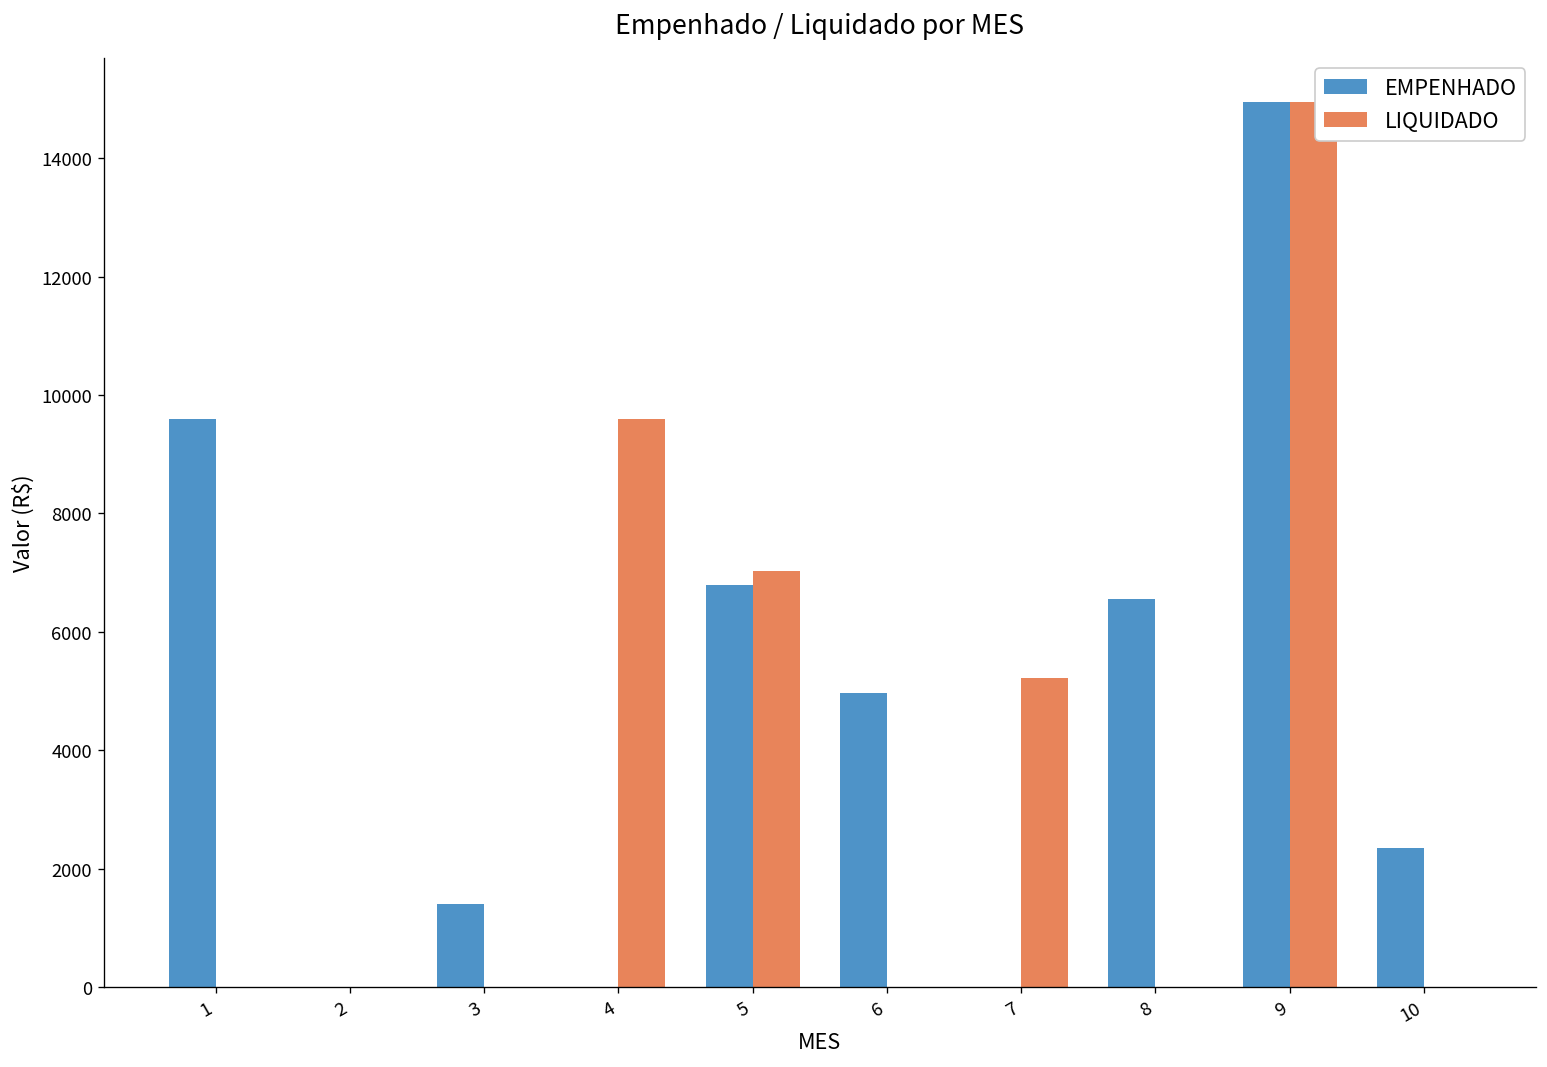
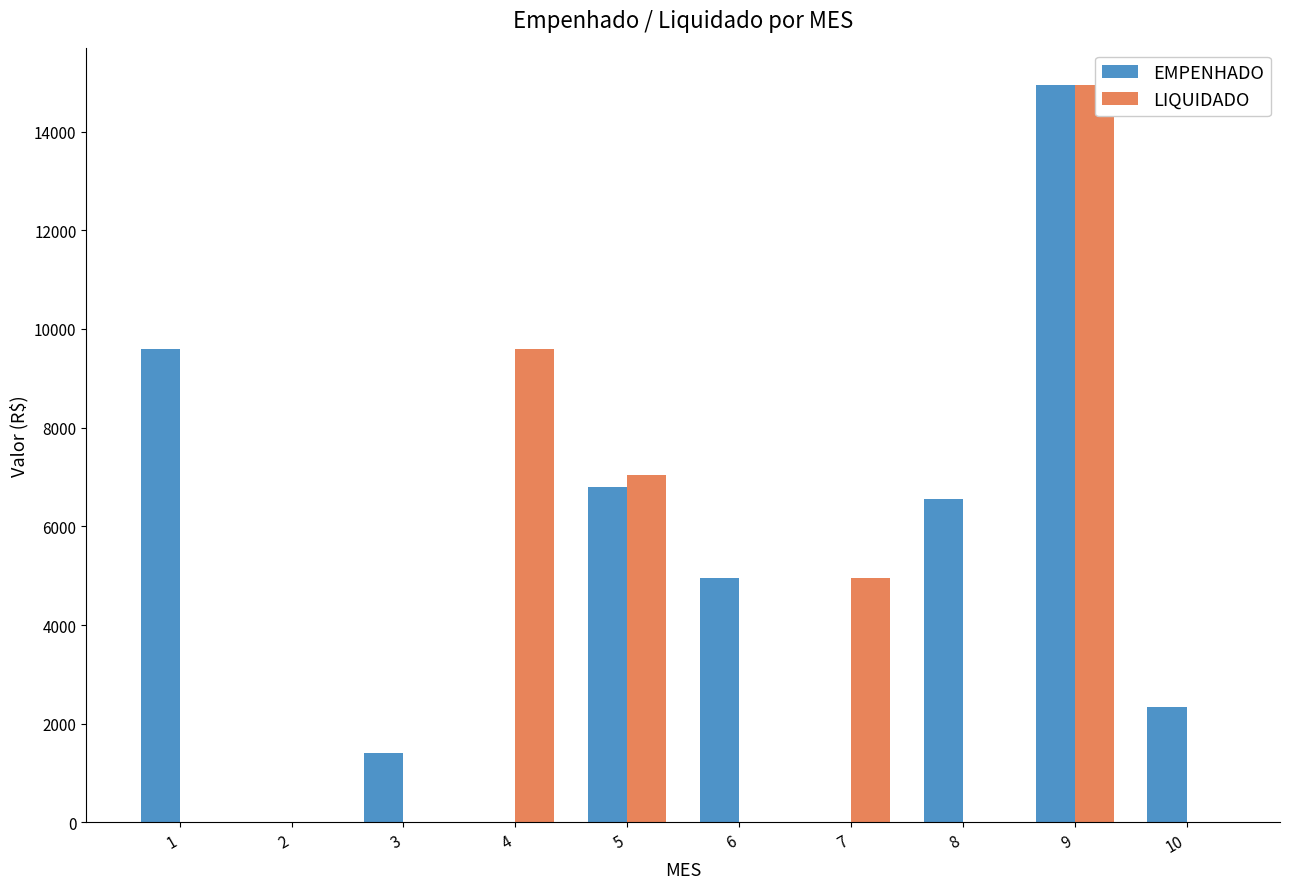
  {
    "EMPENHADO": {
      "1": 9600,
      "2": 0,
      "3": 1400,
      "4": 0,
      "5": 6800,
      "6": 5000,
      "7": 0,
      "8": 6600,
      "9": 14900,
      "10": 2400
    },
    "LIQUIDADO": {
      "1": 0,
      "2": 0,
      "3": 0,
      "4": 9600,
      "5": 7000,
      "6": 0,
-     "7": 5200,
+     "7": 5000,
      "8": 0,
      "9": 14900,
      "10": 0
    }
  }
